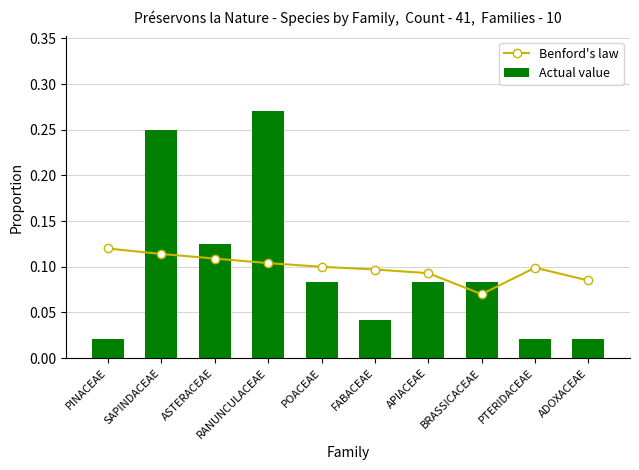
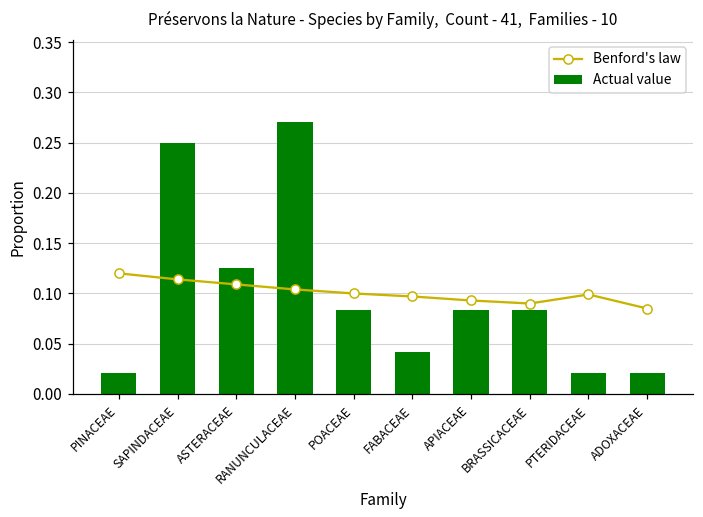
  {
    "Benford's law": {
      "PINACEAE": 0.12,
      "SAPINDACEAE": 0.11,
      "ASTERACEAE": 0.11,
      "RANUNCULACEAE": 0.10,
      "POACEAE": 0.10,
      "FABACEAE": 0.10,
      "APIACEAE": 0.09,
-     "BRASSICACEAE": 0.07,
+     "BRASSICACEAE": 0.09,
      "PTERIDACEAE": 0.10,
      "ADOXACEAE": 0.09
    },
    "Actual value": {
      "PINACEAE": 0.02,
      "SAPINDACEAE": 0.25,
      "ASTERACEAE": 0.13,
      "RANUNCULACEAE": 0.27,
      "POACEAE": 0.08,
      "FABACEAE": 0.04,
      "APIACEAE": 0.08,
      "BRASSICACEAE": 0.08,
      "PTERIDACEAE": 0.02,
      "ADOXACEAE": 0.02
    }
  }
